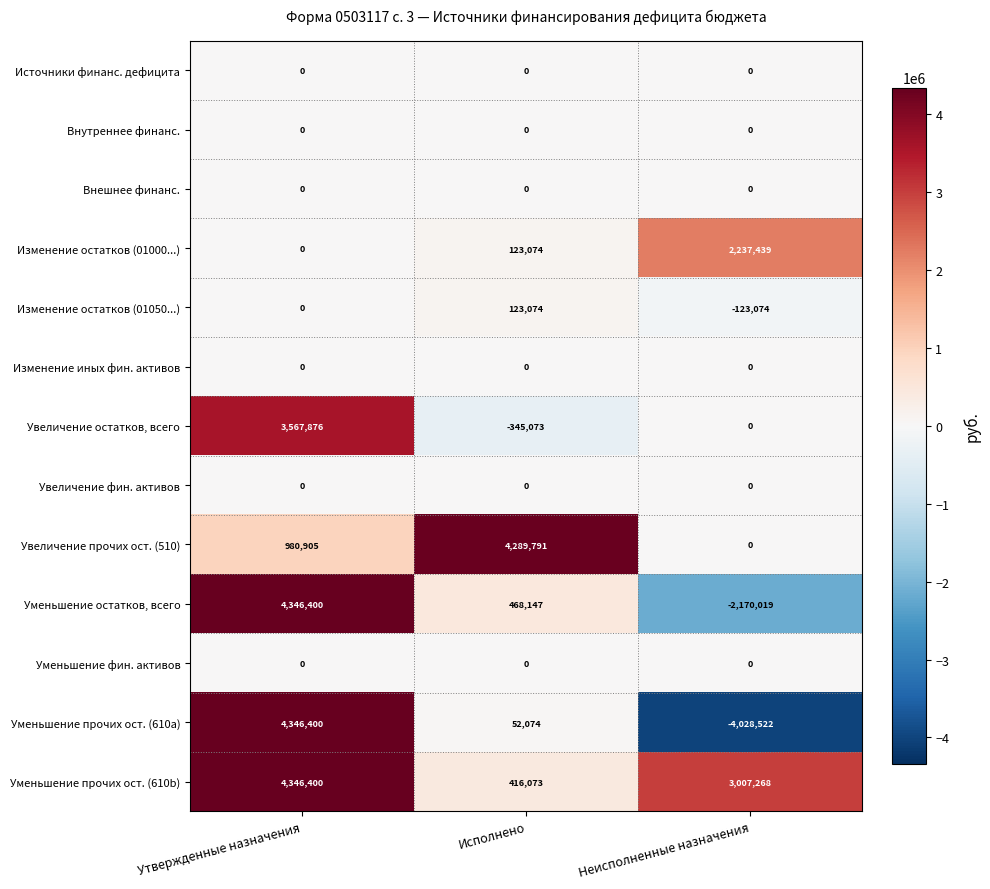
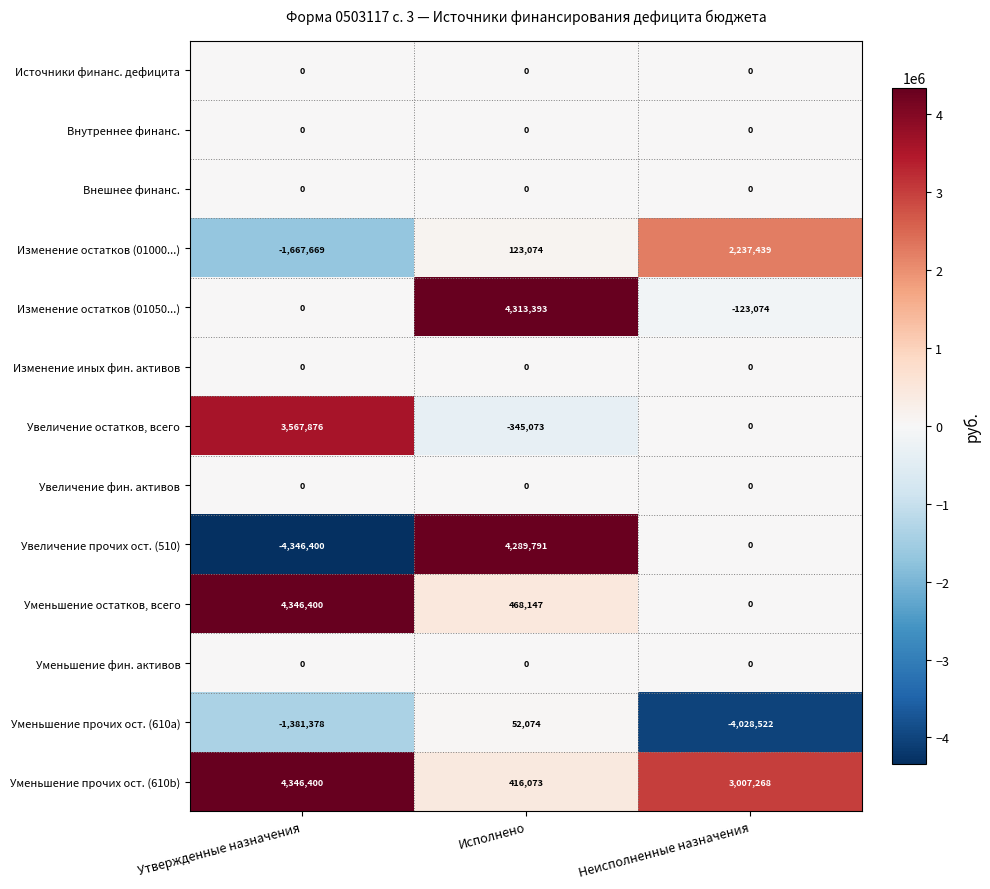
  {
    "Источники финанс. дефицита": {
      "Утвержденные назначения": "0",
      "Исполнено": "0",
      "Неисполненные назначения": "0"
    },
    "Внутреннее финанс.": {
      "Утвержденные назначения": "0",
      "Исполнено": "0",
      "Неисполненные назначения": "0"
    },
    "Внешнее финанс.": {
      "Утвержденные назначения": "0",
      "Исполнено": "0",
      "Неисполненные назначения": "0"
    },
    "Изменение остатков (01000...)": {
-     "Утвержденные назначения": "0",
+     "Утвержденные назначения": "-1,667,669",
      "Исполнено": "123,074",
      "Неисполненные назначения": "2,237,439"
    },
    "Изменение остатков (01050...)": {
      "Утвержденные назначения": "0",
-     "Исполнено": "123,074",
+     "Исполнено": "4,313,393",
      "Неисполненные назначения": "-123,074"
    },
    "Изменение иных фин. активов": {
      "Утвержденные назначения": "0",
      "Исполнено": "0",
      "Неисполненные назначения": "0"
    },
    "Увеличение остатков, всего": {
      "Утвержденные назначения": "3,567,876",
      "Исполнено": "-345,073",
      "Неисполненные назначения": "0"
    },
    "Увеличение фин. активов": {
      "Утвержденные назначения": "0",
      "Исполнено": "0",
      "Неисполненные назначения": "0"
    },
    "Увеличение прочих ост. (510)": {
-     "Утвержденные назначения": "980,905",
+     "Утвержденные назначения": "-4,346,400",
      "Исполнено": "4,289,791",
      "Неисполненные назначения": "0"
    },
    "Уменьшение остатков, всего": {
      "Утвержденные назначения": "4,346,400",
      "Исполнено": "468,147",
-     "Неисполненные назначения": "-2,170,019"
+     "Неисполненные назначения": "0"
    },
    "Уменьшение фин. активов": {
      "Утвержденные назначения": "0",
      "Исполнено": "0",
      "Неисполненные назначения": "0"
    },
    "Уменьшение прочих ост. (610a)": {
-     "Утвержденные назначения": "4,346,400",
+     "Утвержденные назначения": "-1,381,378",
      "Исполнено": "52,074",
      "Неисполненные назначения": "-4,028,522"
    },
    "Уменьшение прочих ост. (610b)": {
      "Утвержденные назначения": "4,346,400",
      "Исполнено": "416,073",
      "Неисполненные назначения": "3,007,268"
    }
  }
